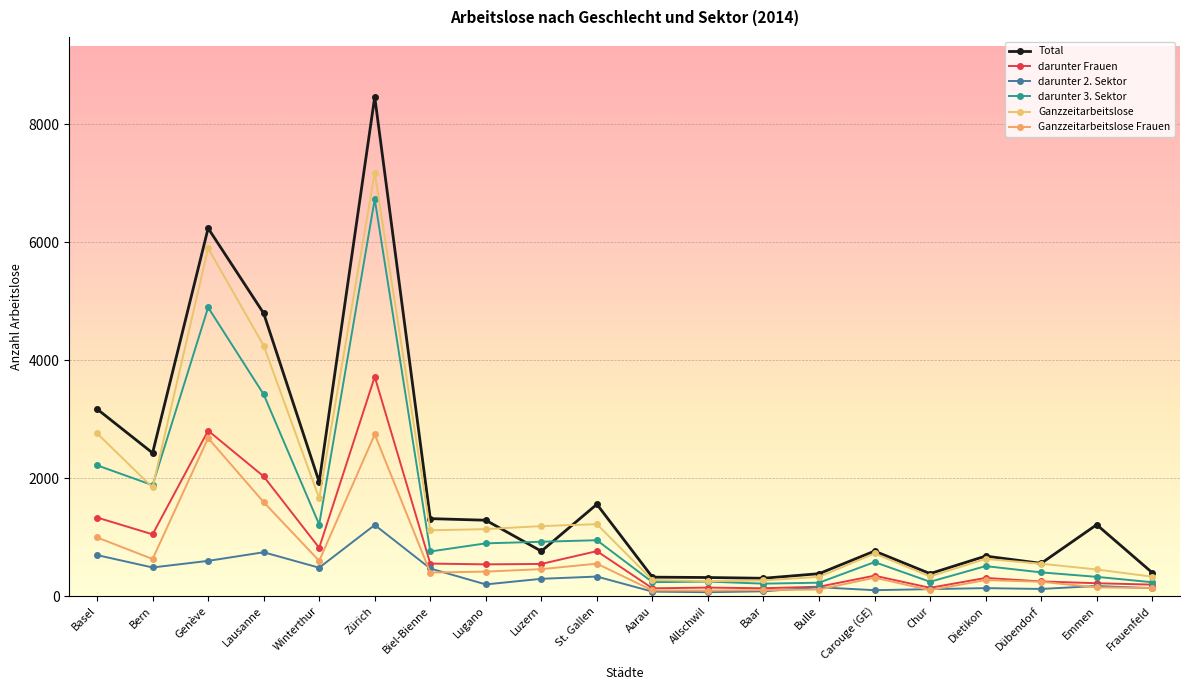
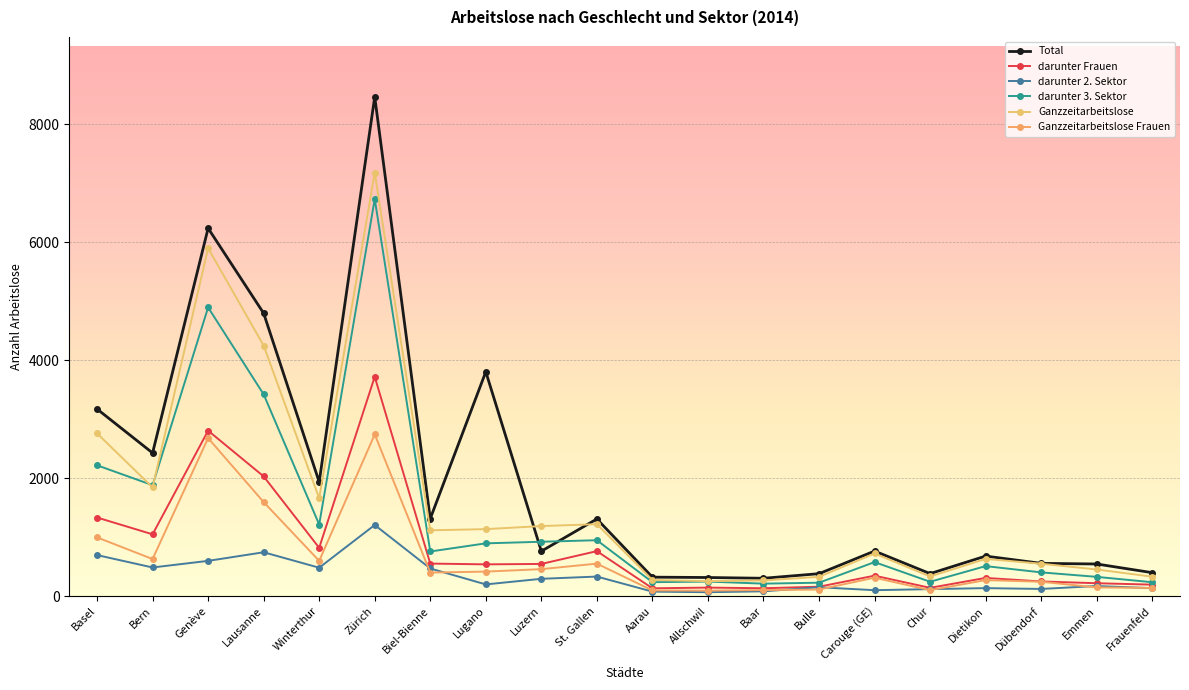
  {
    "Total": {
      "Basel": 3200,
      "Bern": 2400,
      "Genève": 6200,
      "Lausanne": 4800,
      "Winterthur": 1900,
      "Zürich": 8500,
      "Biel-Bienne": 1300,
-     "Lugano": 1300,
+     "Lugano": 3800,
      "Luzern": 800,
-     "St. Gallen": 1600,
+     "St. Gallen": 1300,
      "Aarau": 300,
      "Allschwil": 300,
      "Bulle": 400,
      "Chur": 400,
      "Dietikon": 700,
-     "Emmen": 1200,
+     "Emmen": 500,
      "Frauenfeld": 400
    },
    "darunter Frauen": {
      "Basel": 1300,
      "Bern": 1000,
      "Genève": 2800,
      "Lausanne": 2000,
      "Winterthur": 800,
      "Zürich": 3700,
      "Biel-Bienne": 600,
      "Lugano": 500,
      "Luzern": 500,
      "St. Gallen": 800,
      "Allschwil": 100,
      "Emmen": 200
    }
  }
